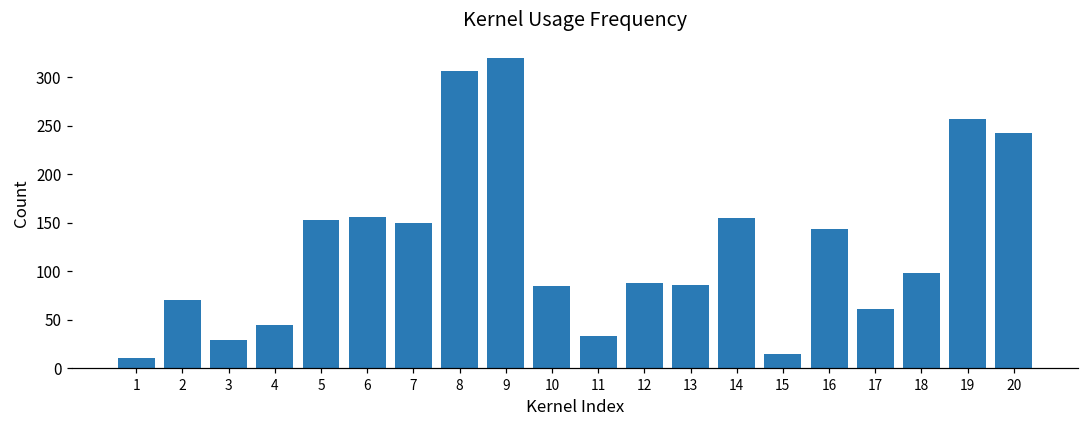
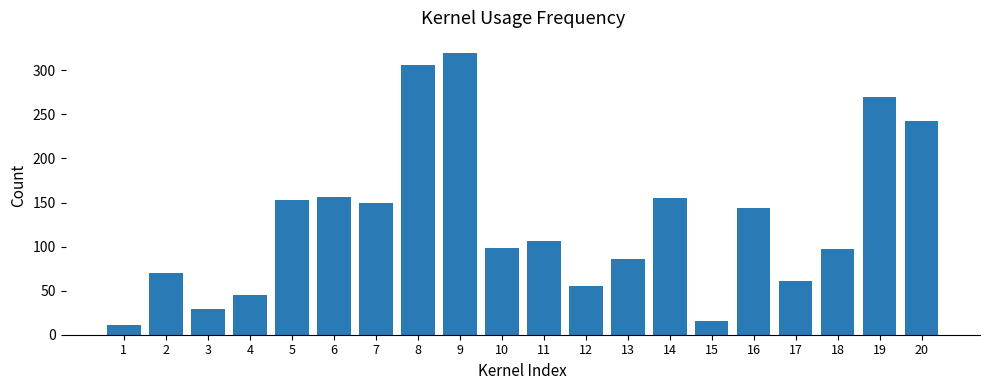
  {
    "1": 10,
    "2": 70,
    "3": 30,
    "4": 40,
    "5": 150,
    "6": 160,
    "7": 150,
    "8": 310,
    "9": 320,
-   "10": 80,
-   "11": 30,
-   "12": 90,
+   "10": 100,
+   "11": 110,
+   "12": 60,
    "13": 90,
    "14": 160,
    "15": 20,
    "16": 140,
    "17": 60,
    "18": 100,
-   "19": 260,
+   "19": 270,
    "20": 240
  }
